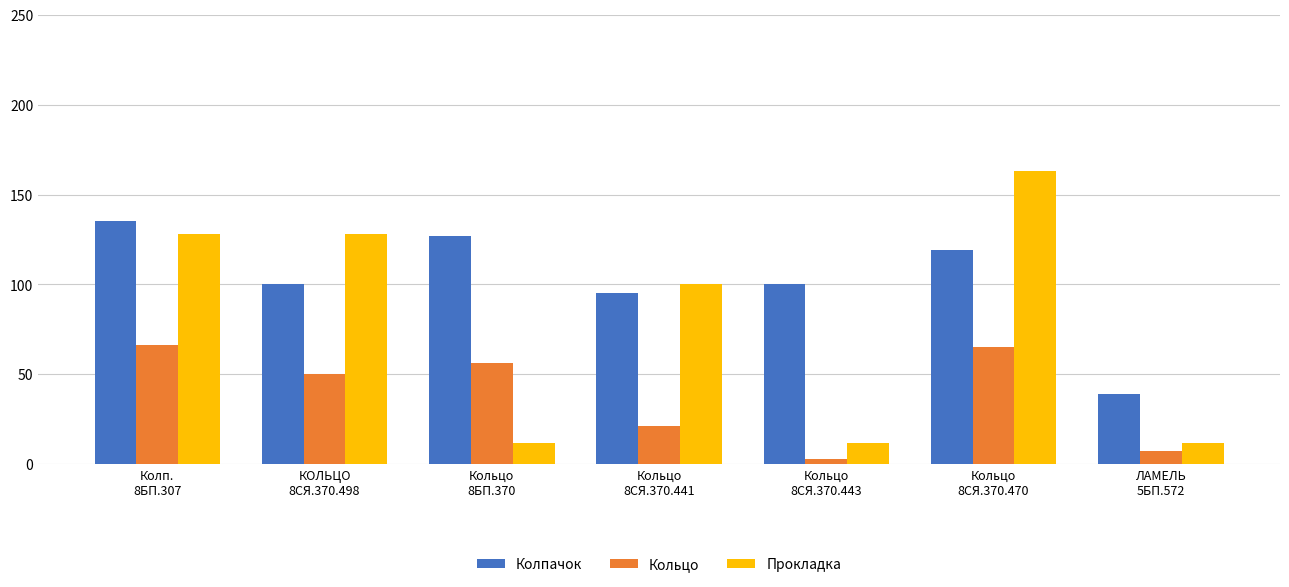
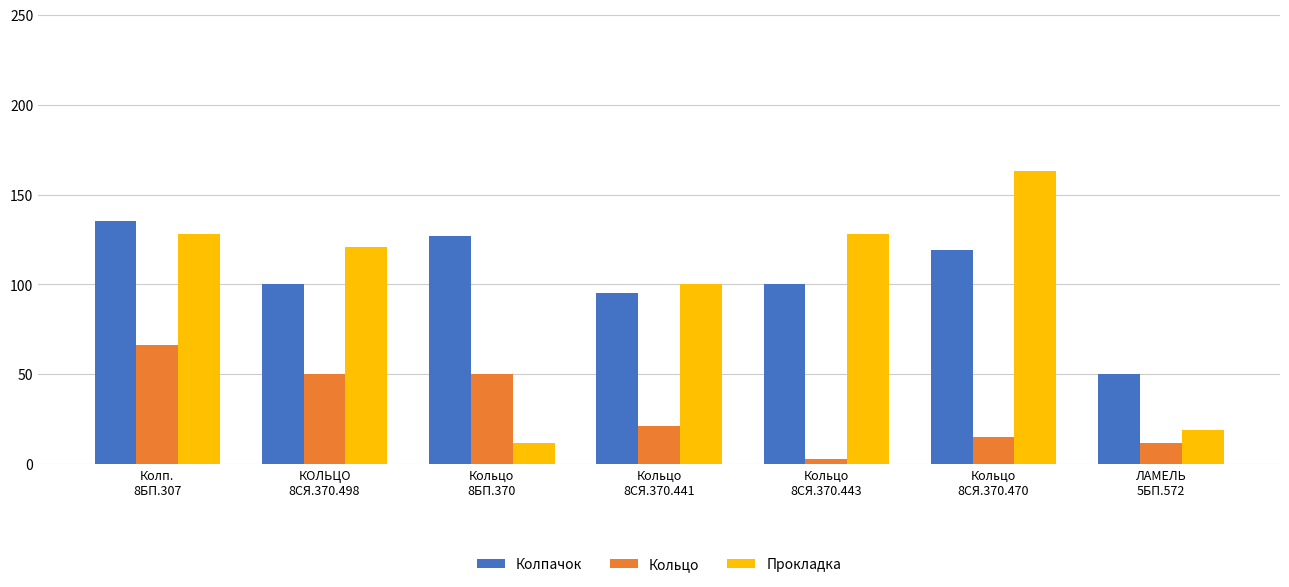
  {
    "Колпачок": {
      "Колп. 8БП.307": 135,
      "КОЛЬЦО 8СЯ.370.498": 100,
      "Кольцо 8БП.370": 127,
      "Кольцо 8СЯ.370.441": 95,
      "Кольцо 8СЯ.370.443": 100,
      "Кольцо 8СЯ.370.470": 119,
-     "ЛАМЕЛЬ 5БП.572": 39
+     "ЛАМЕЛЬ 5БП.572": 50
    },
    "Кольцо": {
      "Колп. 8БП.307": 66,
      "КОЛЬЦО 8СЯ.370.498": 50,
-     "Кольцо 8БП.370": 56,
+     "Кольцо 8БП.370": 50,
      "Кольцо 8СЯ.370.441": 21,
      "Кольцо 8СЯ.370.443": 3,
-     "Кольцо 8СЯ.370.470": 65,
-     "ЛАМЕЛЬ 5БП.572": 7
+     "Кольцо 8СЯ.370.470": 15,
+     "ЛАМЕЛЬ 5БП.572": 12
    },
    "Прокладка": {
      "Колп. 8БП.307": 128,
-     "КОЛЬЦО 8СЯ.370.498": 128,
+     "КОЛЬЦО 8СЯ.370.498": 121,
      "Кольцо 8БП.370": 12,
      "Кольцо 8СЯ.370.441": 100,
-     "Кольцо 8СЯ.370.443": 12,
+     "Кольцо 8СЯ.370.443": 128,
      "Кольцо 8СЯ.370.470": 163,
-     "ЛАМЕЛЬ 5БП.572": 12
+     "ЛАМЕЛЬ 5БП.572": 19
    }
  }
